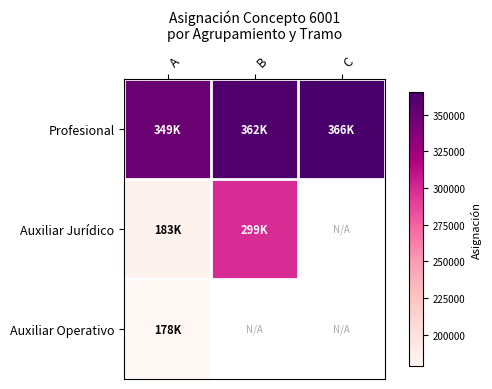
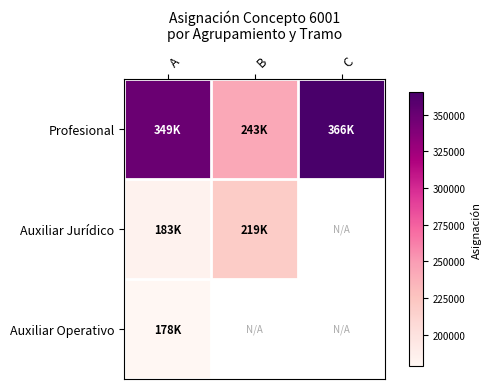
  {
    "Profesional": {
      "A": "349K",
-     "B": "362K",
+     "B": "243K",
      "C": "366K"
    },
    "Auxiliar Jurídico": {
      "A": "183K",
-     "B": "299K"
+     "B": "219K"
    },
    "Auxiliar Operativo": {
      "A": "178K"
    }
  }
